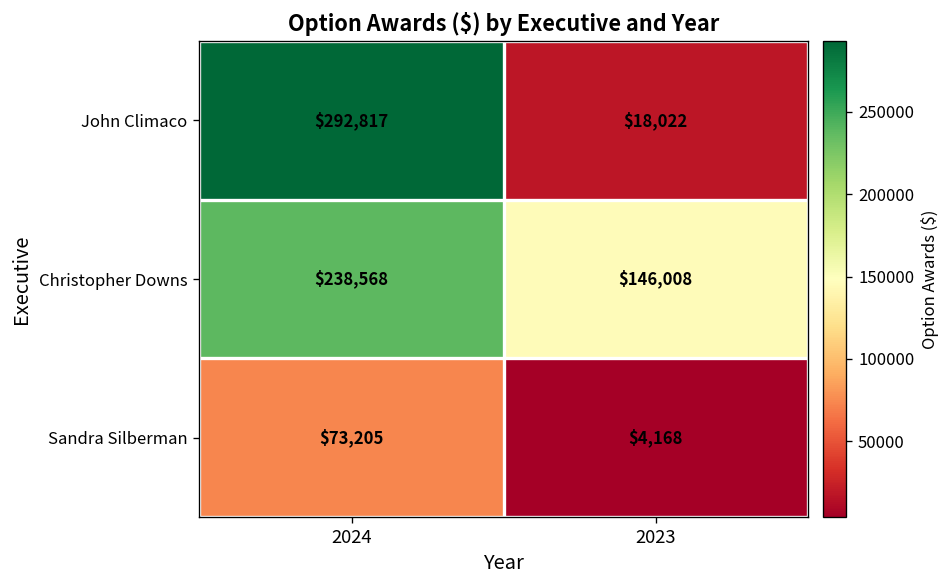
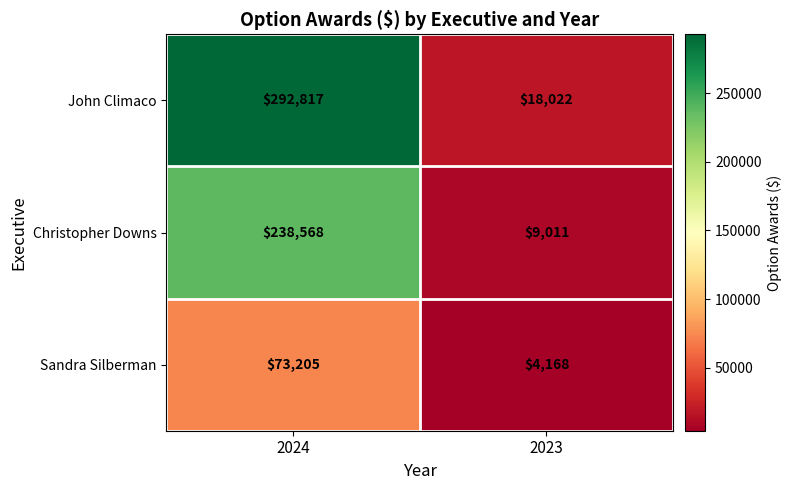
  {
    "John Climaco": {
      "2024": "$292,817",
      "2023": "$18,022"
    },
    "Christopher Downs": {
      "2024": "$238,568",
-     "2023": "$146,008"
+     "2023": "$9,011"
    },
    "Sandra Silberman": {
      "2024": "$73,205",
      "2023": "$4,168"
    }
  }
